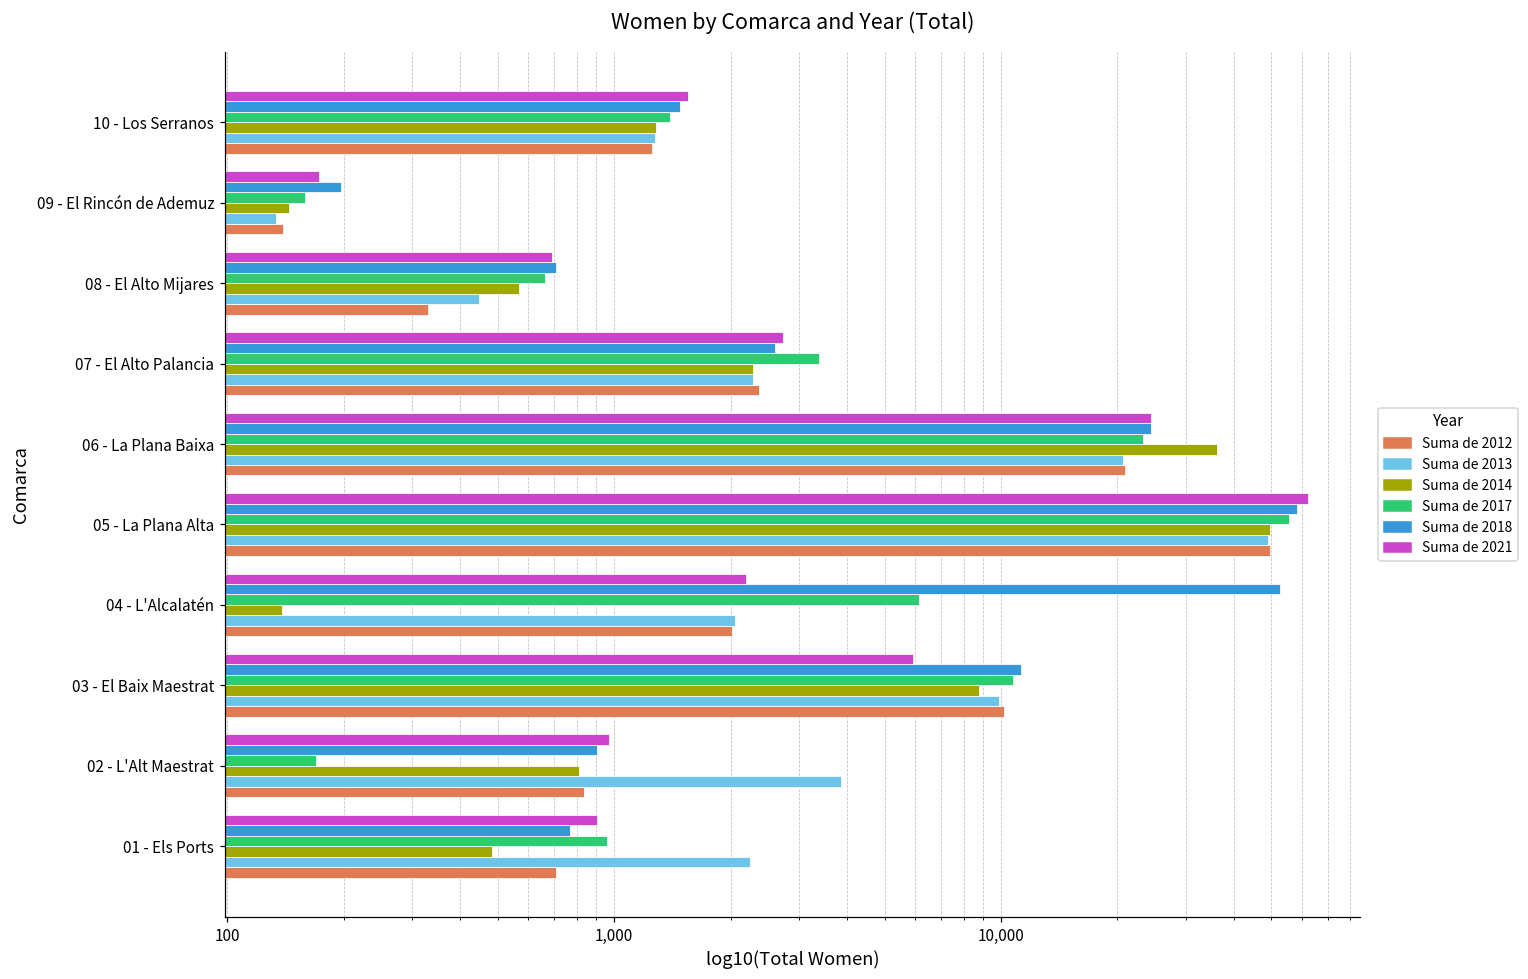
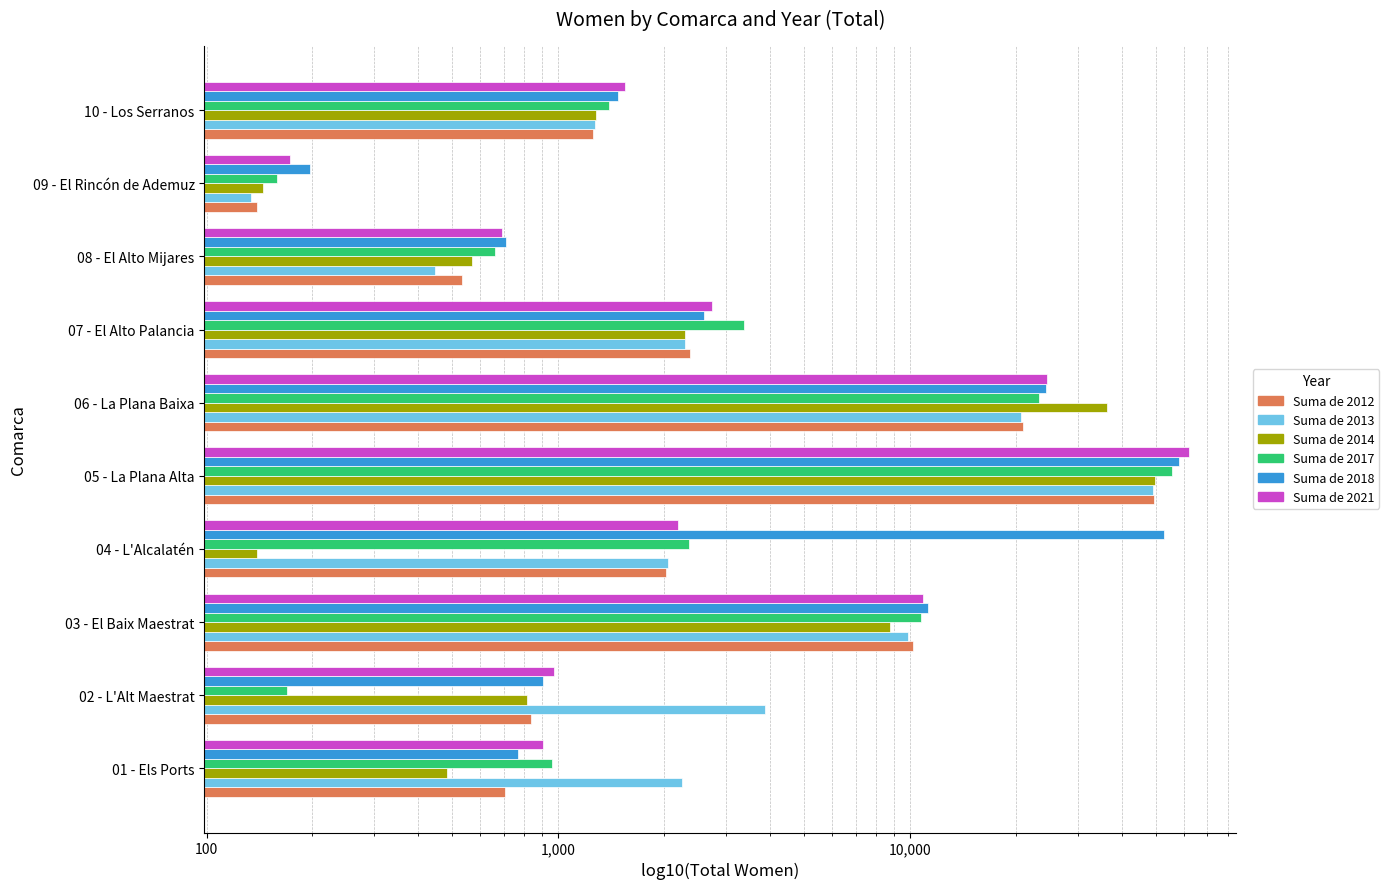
  {
    "Suma de 2012": {
      "10 - Los Serranos": "1,250",
      "09 - El Rincón de Ademuz": "139",
-     "08 - El Alto Mijares": "330",
+     "08 - El Alto Mijares": "530",
      "07 - El Alto Palancia": "2,400",
      "06 - La Plana Baixa": "21,000",
      "05 - La Plana Alta": "50,000",
      "04 - L'Alcalatén": "2,000",
      "03 - El Baix Maestrat": "10,200",
      "02 - L'Alt Maestrat": "840",
      "01 - Els Ports": "710"
    },
    "Suma de 2013": {
      "10 - Los Serranos": "1,270",
      "09 - El Rincón de Ademuz": "134",
      "08 - El Alto Mijares": "450",
      "07 - El Alto Palancia": "2,300",
      "06 - La Plana Baixa": "21,000",
      "05 - La Plana Alta": "49,000",
      "04 - L'Alcalatén": "2,000",
      "03 - El Baix Maestrat": "9,900",
      "02 - L'Alt Maestrat": "3,900",
      "01 - Els Ports": "2,200"
    },
    "Suma de 2014": {
      "10 - Los Serranos": "1,280",
      "09 - El Rincón de Ademuz": "145",
      "08 - El Alto Mijares": "570",
      "07 - El Alto Palancia": "2,300",
      "06 - La Plana Baixa": "36,000",
      "05 - La Plana Alta": "50,000",
      "04 - L'Alcalatén": "139",
      "03 - El Baix Maestrat": "8,800",
      "02 - L'Alt Maestrat": "810",
      "01 - Els Ports": "480"
    },
    "Suma de 2017": {
      "10 - Los Serranos": "1,390",
      "09 - El Rincón de Ademuz": "160",
      "08 - El Alto Mijares": "660",
      "07 - El Alto Palancia": "3,400",
      "06 - La Plana Baixa": "23,000",
      "05 - La Plana Alta": "56,000",
-     "04 - L'Alcalatén": "6,100",
+     "04 - L'Alcalatén": "2,400",
      "03 - El Baix Maestrat": "10,700",
      "02 - L'Alt Maestrat": "170",
      "01 - Els Ports": "960"
    },
    "Suma de 2018": {
      "10 - Los Serranos": "1,480",
      "09 - El Rincón de Ademuz": "200",
      "08 - El Alto Mijares": "710",
      "07 - El Alto Palancia": "2,600",
      "06 - La Plana Baixa": "24,000",
      "05 - La Plana Alta": "58,000",
      "04 - L'Alcalatén": "53,000",
      "03 - El Baix Maestrat": "11,200",
      "02 - L'Alt Maestrat": "910",
      "01 - Els Ports": "770"
    },
    "Suma de 2021": {
      "10 - Los Serranos": "1,500",
      "09 - El Rincón de Ademuz": "170",
      "08 - El Alto Mijares": "690",
      "07 - El Alto Palancia": "2,700",
      "06 - La Plana Baixa": "24,000",
      "05 - La Plana Alta": "62,000",
      "04 - L'Alcalatén": "2,200",
-     "03 - El Baix Maestrat": "5,900",
+     "03 - El Baix Maestrat": "10,900",
      "02 - L'Alt Maestrat": "970",
      "01 - Els Ports": "900"
    }
  }
